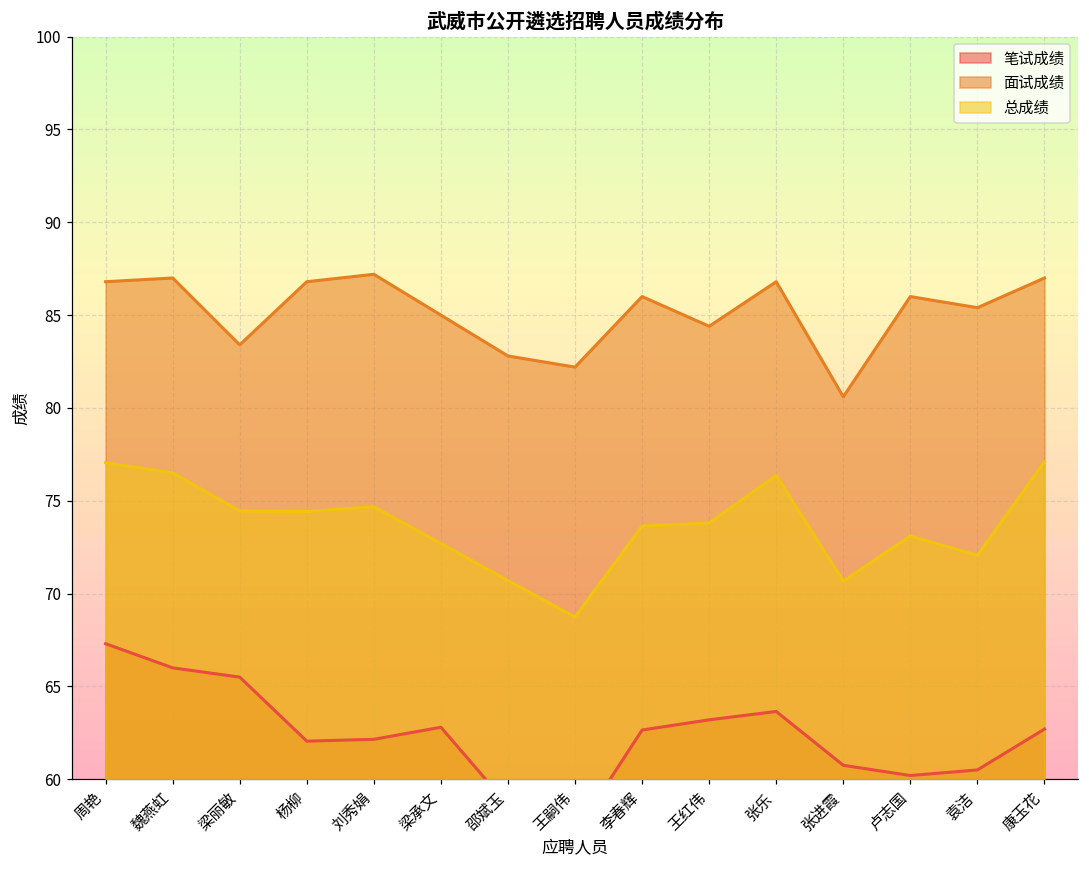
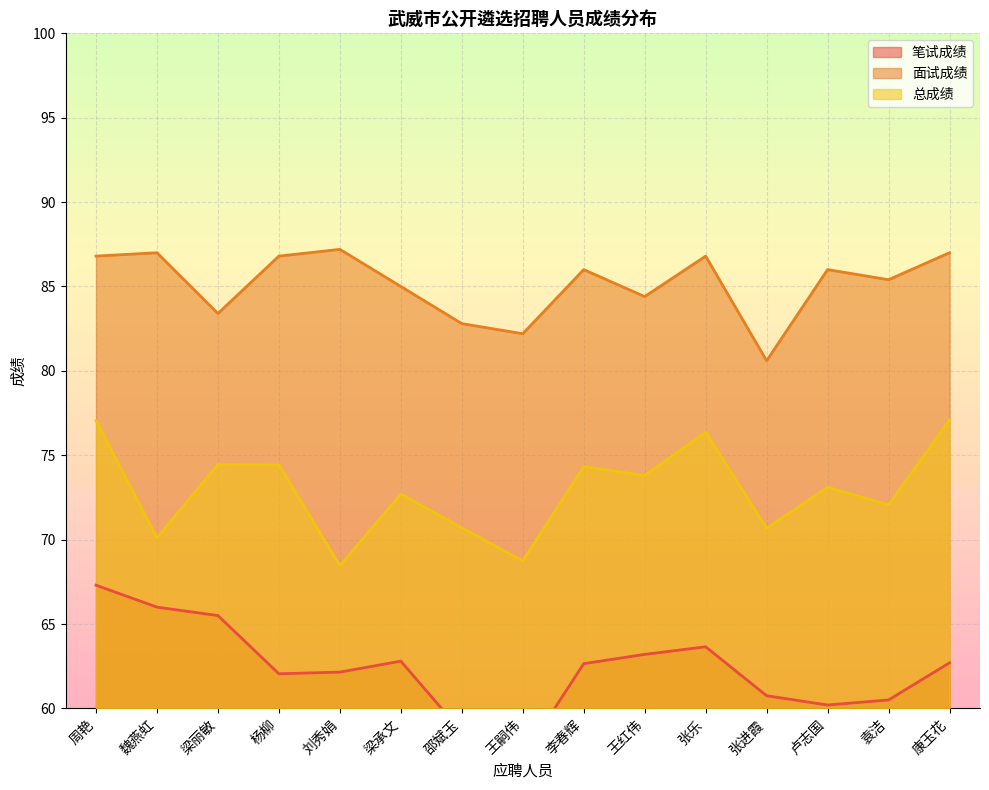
  {
    "总成绩": {
      "周艳": 77.1,
-     "魏燕虹": 76.5,
+     "魏燕虹": 70.1,
      "梁丽敏": 74.5,
      "杨柳": 74.4,
-     "刘秀娟": 74.7,
+     "刘秀娟": 68.5,
      "梁承文": 72.7,
      "邵斌玉": 70.7,
      "王嗣伟": 68.7,
-     "李春辉": 73.6,
+     "李春辉": 74.3,
      "王红伟": 73.8,
      "张乐": 76.4,
      "张进霞": 70.7,
      "卢志国": 73.1,
      "袁洁": 72.1,
      "康玉花": 77.1
    }
  }
